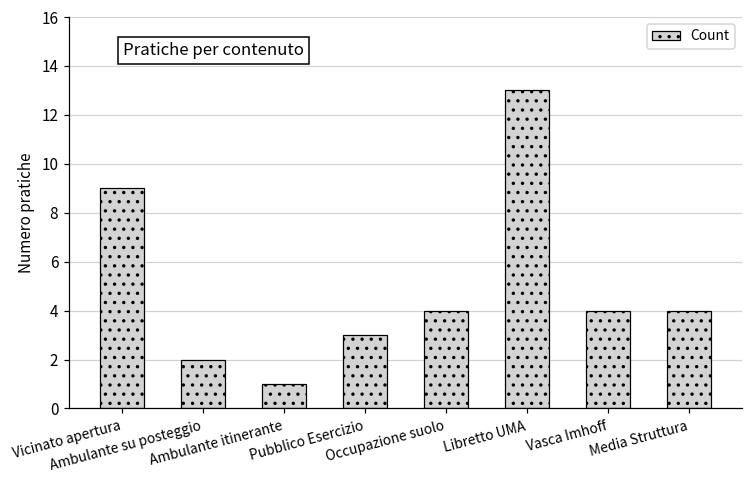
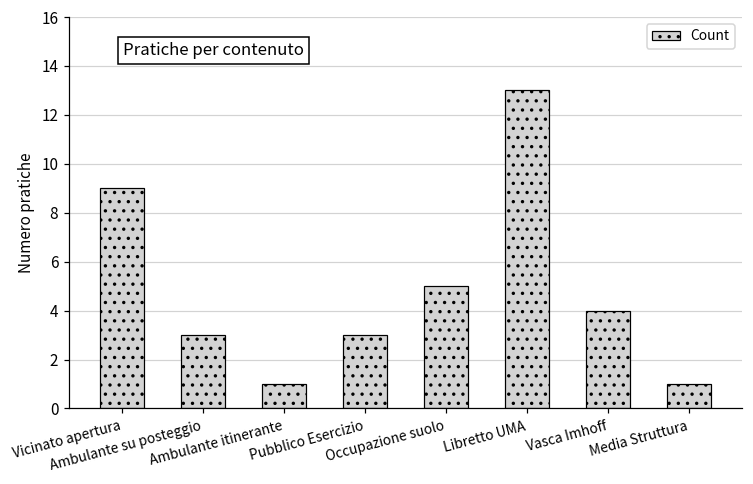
  {
    "Vicinato apertura": 9,
-   "Ambulante su posteggio": 2,
+   "Ambulante su posteggio": 3,
    "Ambulante itinerante": 1,
    "Pubblico Esercizio": 3,
-   "Occupazione suolo": 4,
+   "Occupazione suolo": 5,
    "Libretto UMA": 13,
    "Vasca Imhoff": 4,
-   "Media Struttura": 4
+   "Media Struttura": 1
  }
